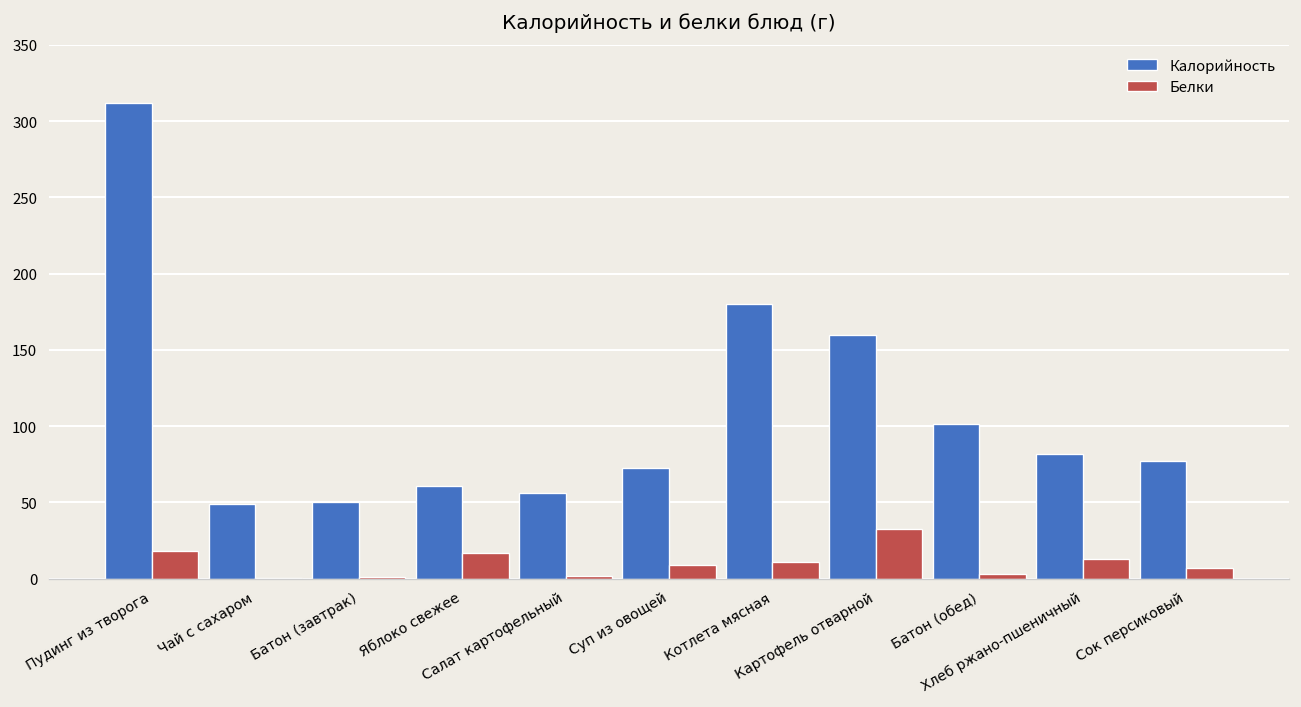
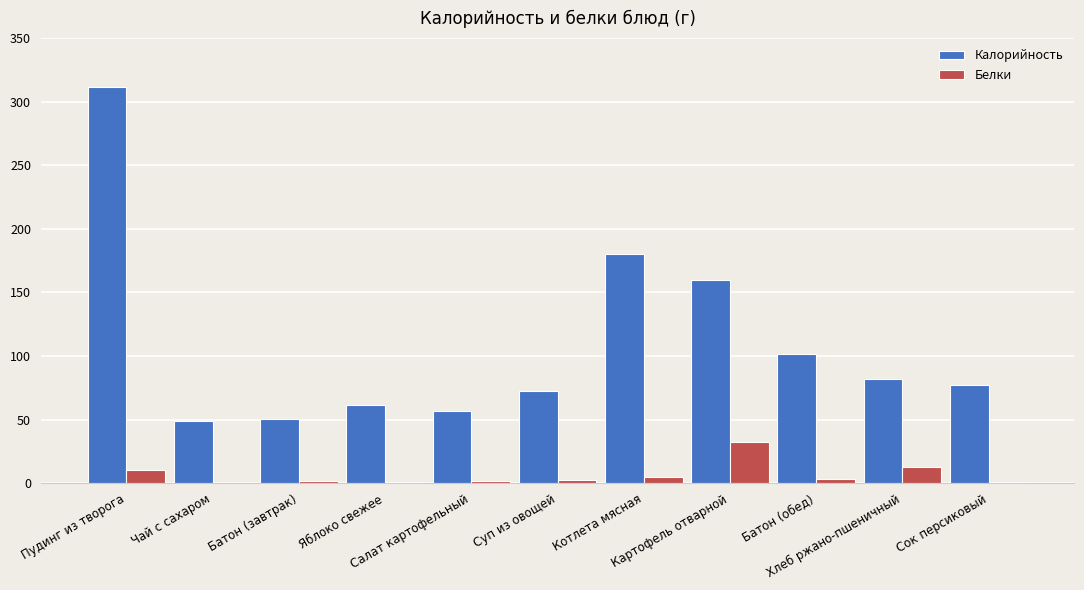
  {
    "Калорийность": {
      "Пудинг из творога": 312,
      "Чай с сахаром": 49,
      "Батон (завтрак)": 51,
      "Яблоко свежее": 61,
      "Салат картофельный": 56,
      "Суп из овощей": 73,
      "Котлета мясная": 180,
      "Картофель отварной": 160,
      "Батон (обед)": 101,
      "Хлеб ржано-пшеничный": 82,
      "Сок персиковый": 77
    },
    "Белки": {
-     "Пудинг из творога": 18,
-     "Яблоко свежее": 17,
-     "Суп из овощей": 9,
-     "Котлета мясная": 11,
+     "Пудинг из творога": 10,
+     "Яблоко свежее": 1,
+     "Суп из овощей": 2,
+     "Котлета мясная": 4,
      "Картофель отварной": 33,
      "Батон (обед)": 3,
      "Хлеб ржано-пшеничный": 13,
-     "Сок персиковый": 7
+     "Сок персиковый": 1
    }
  }
